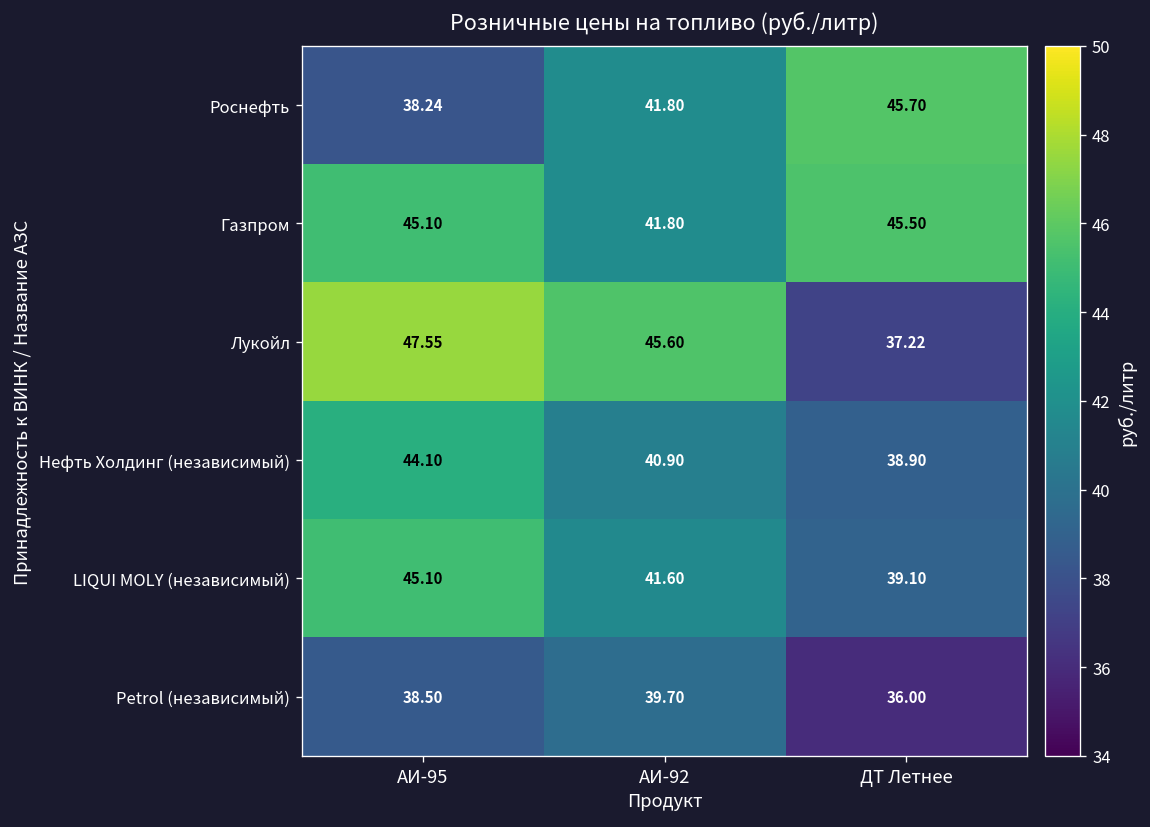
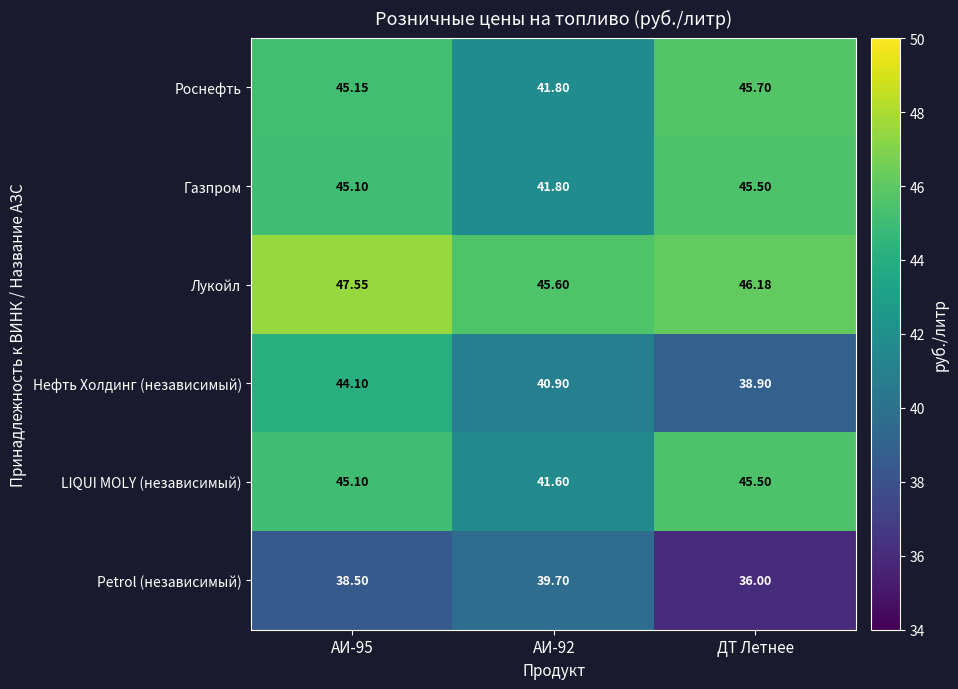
  {
    "Роснефть": {
-     "АИ-95": 38.24,
+     "АИ-95": 45.15,
      "АИ-92": 41.80,
      "ДТ Летнее": 45.70
    },
    "Газпром": {
      "АИ-95": 45.10,
      "АИ-92": 41.80,
      "ДТ Летнее": 45.50
    },
    "Лукойл": {
      "АИ-95": 47.55,
      "АИ-92": 45.60,
-     "ДТ Летнее": 37.22
+     "ДТ Летнее": 46.18
    },
    "Нефть Холдинг (независимый)": {
      "АИ-95": 44.10,
      "АИ-92": 40.90,
      "ДТ Летнее": 38.90
    },
    "LIQUI MOLY (независимый)": {
      "АИ-95": 45.10,
      "АИ-92": 41.60,
-     "ДТ Летнее": 39.10
+     "ДТ Летнее": 45.50
    },
    "Petrol (независимый)": {
      "АИ-95": 38.50,
      "АИ-92": 39.70,
      "ДТ Летнее": 36.00
    }
  }
